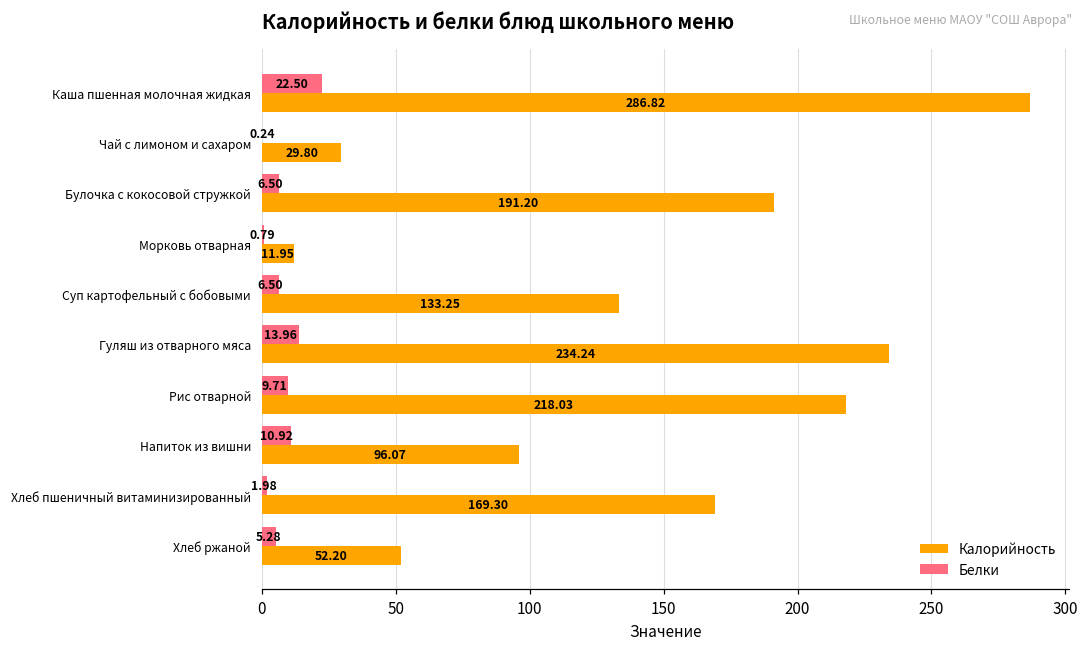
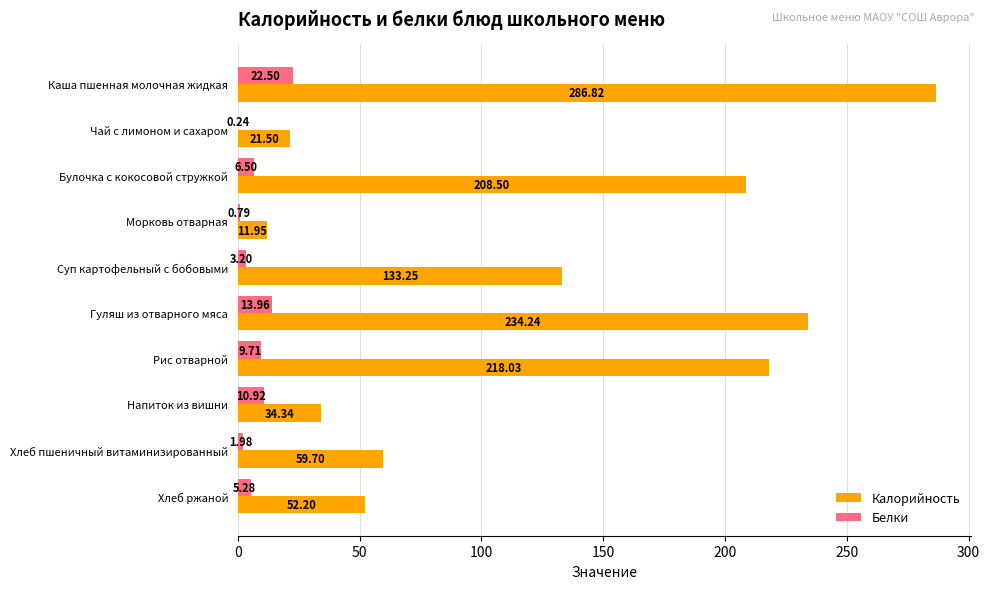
  {
    "Калорийность": {
      "Каша пшенная молочная жидкая": 286.82,
-     "Чай с лимоном и сахаром": 29.80,
-     "Булочка с кокосовой стружкой": 191.20,
+     "Чай с лимоном и сахаром": 21.50,
+     "Булочка с кокосовой стружкой": 208.50,
      "Морковь отварная": 11.95,
      "Суп картофельный с бобовыми": 133.25,
      "Гуляш из отварного мяса": 234.24,
      "Рис отварной": 218.03,
-     "Напиток из вишни": 96.07,
-     "Хлеб пшеничный витаминизированный": 169.30,
+     "Напиток из вишни": 34.34,
+     "Хлеб пшеничный витаминизированный": 59.70,
      "Хлеб ржаной": 52.20
    },
    "Белки": {
      "Каша пшенная молочная жидкая": 22.50,
      "Чай с лимоном и сахаром": 0.24,
      "Булочка с кокосовой стружкой": 6.50,
      "Морковь отварная": 0.79,
-     "Суп картофельный с бобовыми": 6.50,
+     "Суп картофельный с бобовыми": 3.20,
      "Гуляш из отварного мяса": 13.96,
      "Рис отварной": 9.71,
      "Напиток из вишни": 10.92,
      "Хлеб пшеничный витаминизированный": 1.98,
      "Хлеб ржаной": 5.28
    }
  }
